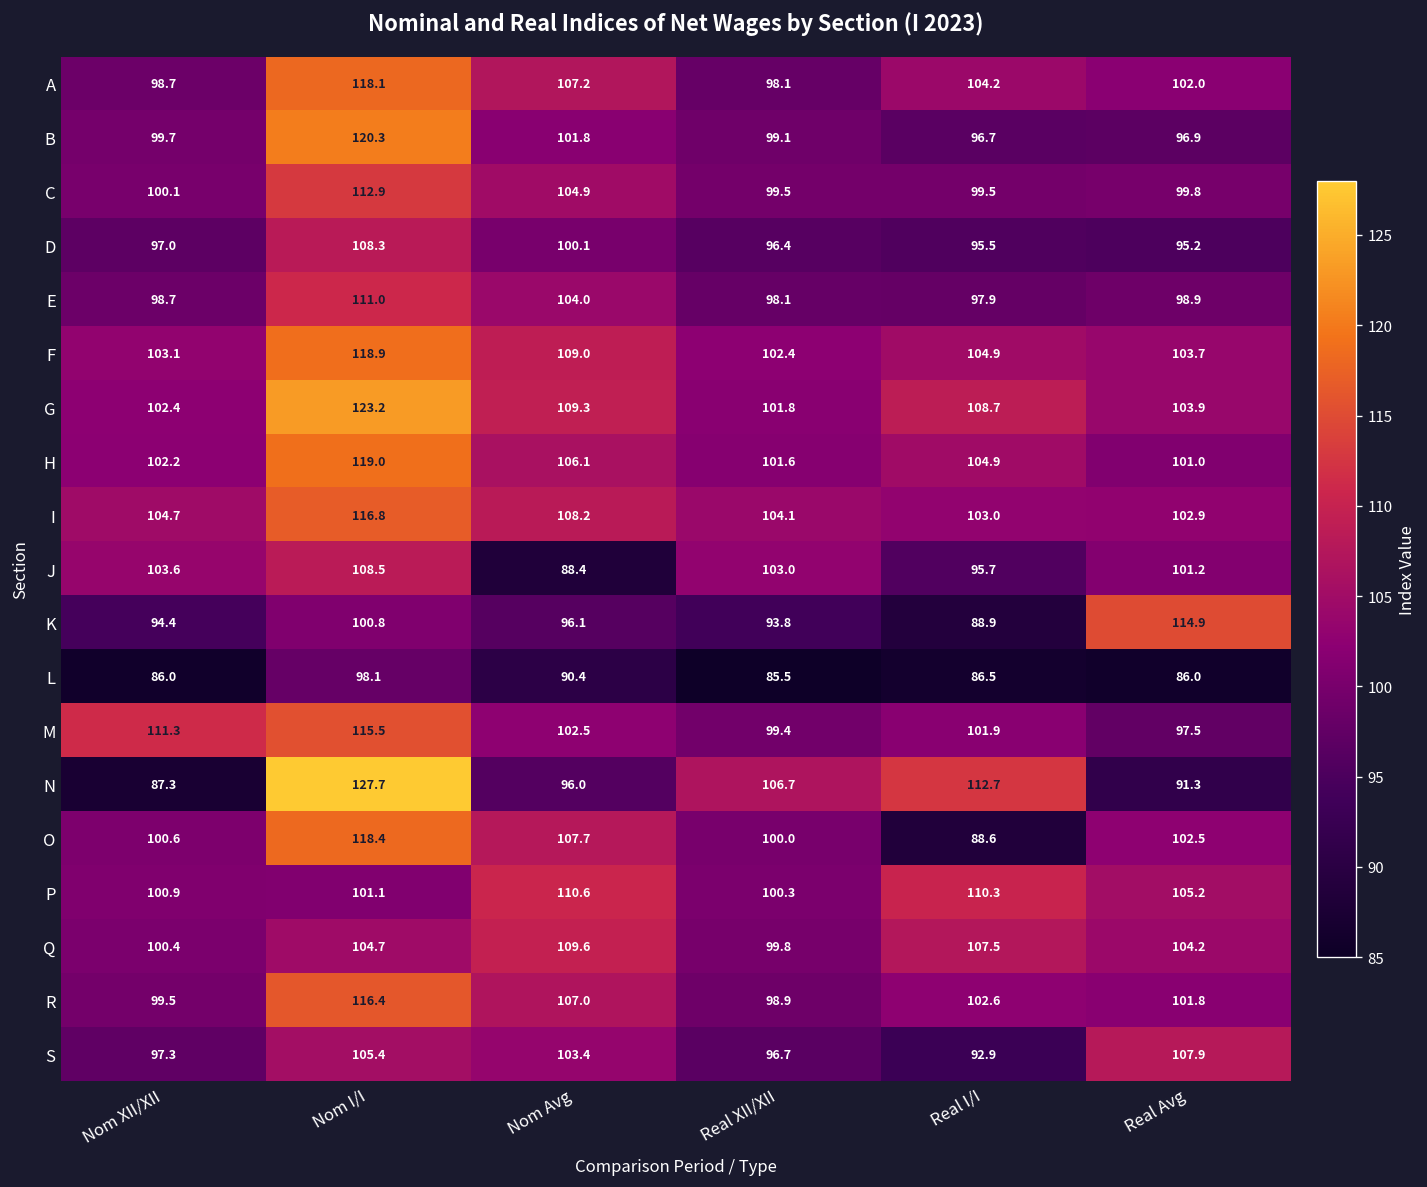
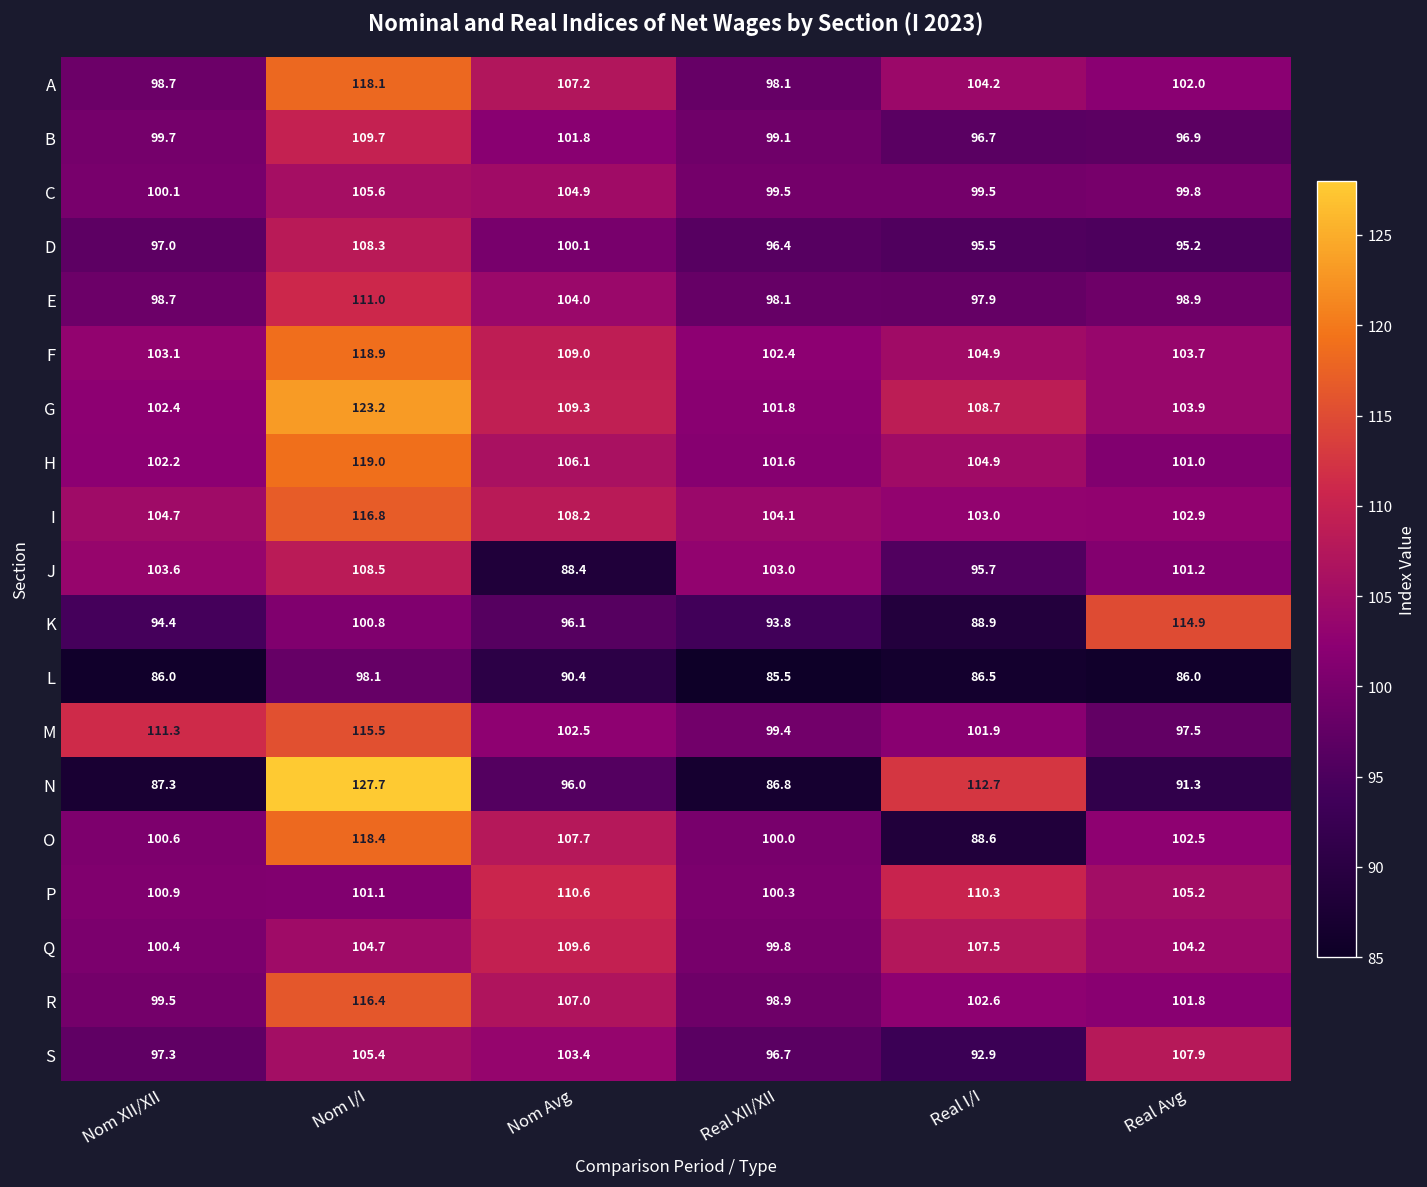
  {
    "A": {
      "Nom XII/XII": 98.7,
      "Nom I/I": 118.1,
      "Nom Avg": 107.2,
      "Real XII/XII": 98.1,
      "Real I/I": 104.2,
      "Real Avg": 102.0
    },
    "B": {
      "Nom XII/XII": 99.7,
-     "Nom I/I": 120.3,
+     "Nom I/I": 109.7,
      "Nom Avg": 101.8,
      "Real XII/XII": 99.1,
      "Real I/I": 96.7,
      "Real Avg": 96.9
    },
    "C": {
      "Nom XII/XII": 100.1,
-     "Nom I/I": 112.9,
+     "Nom I/I": 105.6,
      "Nom Avg": 104.9,
      "Real XII/XII": 99.5,
      "Real I/I": 99.5,
      "Real Avg": 99.8
    },
    "D": {
      "Nom XII/XII": 97.0,
      "Nom I/I": 108.3,
      "Nom Avg": 100.1,
      "Real XII/XII": 96.4,
      "Real I/I": 95.5,
      "Real Avg": 95.2
    },
    "E": {
      "Nom XII/XII": 98.7,
      "Nom I/I": 111.0,
      "Nom Avg": 104.0,
      "Real XII/XII": 98.1,
      "Real I/I": 97.9,
      "Real Avg": 98.9
    },
    "F": {
      "Nom XII/XII": 103.1,
      "Nom I/I": 118.9,
      "Nom Avg": 109.0,
      "Real XII/XII": 102.4,
      "Real I/I": 104.9,
      "Real Avg": 103.7
    },
    "G": {
      "Nom XII/XII": 102.4,
      "Nom I/I": 123.2,
      "Nom Avg": 109.3,
      "Real XII/XII": 101.8,
      "Real I/I": 108.7,
      "Real Avg": 103.9
    },
    "H": {
      "Nom XII/XII": 102.2,
      "Nom I/I": 119.0,
      "Nom Avg": 106.1,
      "Real XII/XII": 101.6,
      "Real I/I": 104.9,
      "Real Avg": 101.0
    },
    "I": {
      "Nom XII/XII": 104.7,
      "Nom I/I": 116.8,
      "Nom Avg": 108.2,
      "Real XII/XII": 104.1,
      "Real I/I": 103.0,
      "Real Avg": 102.9
    },
    "J": {
      "Nom XII/XII": 103.6,
      "Nom I/I": 108.5,
      "Nom Avg": 88.4,
      "Real XII/XII": 103.0,
      "Real I/I": 95.7,
      "Real Avg": 101.2
    },
    "K": {
      "Nom XII/XII": 94.4,
      "Nom I/I": 100.8,
      "Nom Avg": 96.1,
      "Real XII/XII": 93.8,
      "Real I/I": 88.9,
      "Real Avg": 114.9
    },
    "L": {
      "Nom XII/XII": 86.0,
      "Nom I/I": 98.1,
      "Nom Avg": 90.4,
      "Real XII/XII": 85.5,
      "Real I/I": 86.5,
      "Real Avg": 86.0
    },
    "M": {
      "Nom XII/XII": 111.3,
      "Nom I/I": 115.5,
      "Nom Avg": 102.5,
      "Real XII/XII": 99.4,
      "Real I/I": 101.9,
      "Real Avg": 97.5
    },
    "N": {
      "Nom XII/XII": 87.3,
      "Nom I/I": 127.7,
      "Nom Avg": 96.0,
-     "Real XII/XII": 106.7,
+     "Real XII/XII": 86.8,
      "Real I/I": 112.7,
      "Real Avg": 91.3
    },
    "O": {
      "Nom XII/XII": 100.6,
      "Nom I/I": 118.4,
      "Nom Avg": 107.7,
      "Real XII/XII": 100.0,
      "Real I/I": 88.6,
      "Real Avg": 102.5
    },
    "P": {
      "Nom XII/XII": 100.9,
      "Nom I/I": 101.1,
      "Nom Avg": 110.6,
      "Real XII/XII": 100.3,
      "Real I/I": 110.3,
      "Real Avg": 105.2
    },
    "Q": {
      "Nom XII/XII": 100.4,
      "Nom I/I": 104.7,
      "Nom Avg": 109.6,
      "Real XII/XII": 99.8,
      "Real I/I": 107.5,
      "Real Avg": 104.2
    },
    "R": {
      "Nom XII/XII": 99.5,
      "Nom I/I": 116.4,
      "Nom Avg": 107.0,
      "Real XII/XII": 98.9,
      "Real I/I": 102.6,
      "Real Avg": 101.8
    },
    "S": {
      "Nom XII/XII": 97.3,
      "Nom I/I": 105.4,
      "Nom Avg": 103.4,
      "Real XII/XII": 96.7,
      "Real I/I": 92.9,
      "Real Avg": 107.9
    }
  }
